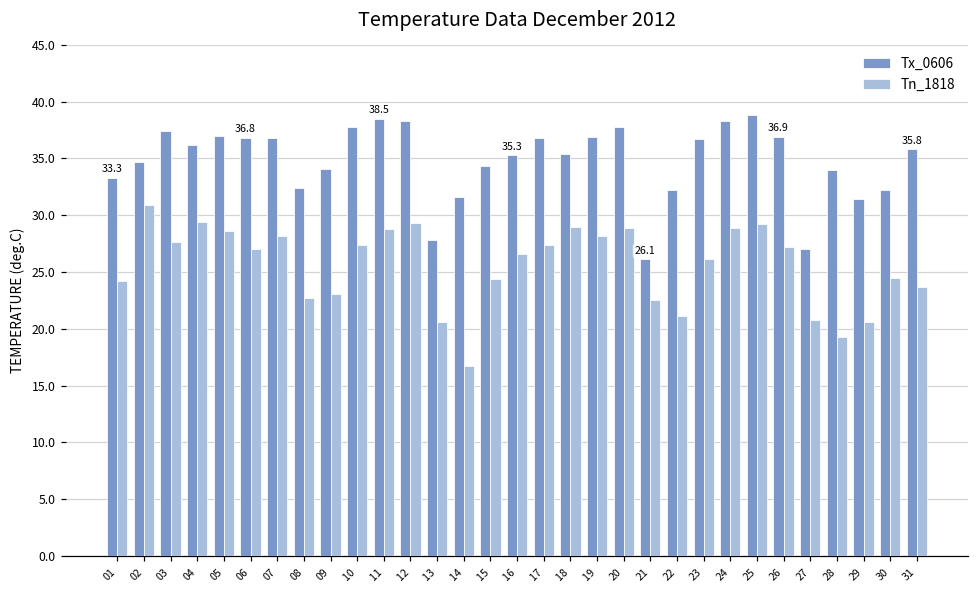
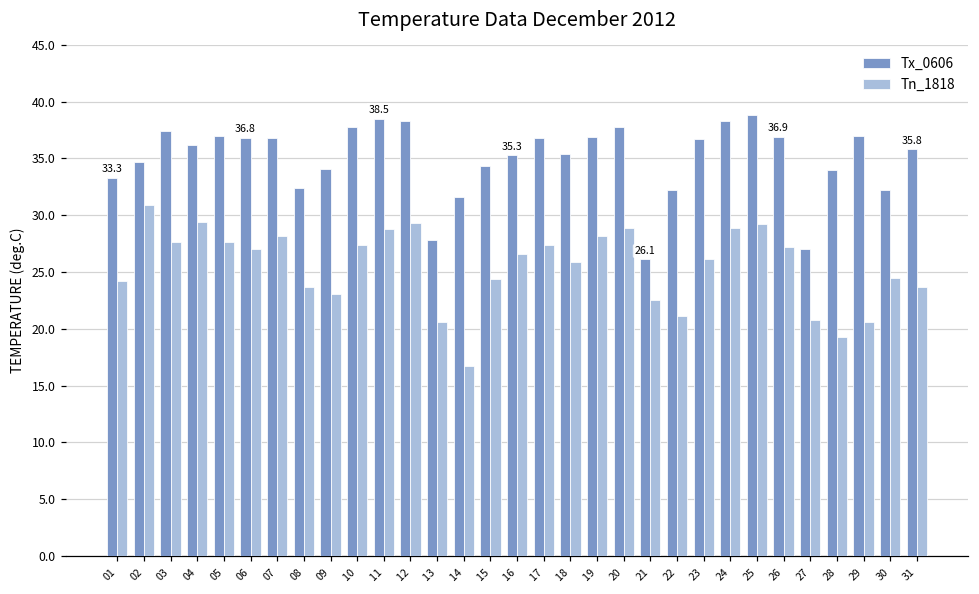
  {
    "Tx_0606": {
      "02": 34.7,
      "03": 37.4,
      "04": 36.2,
      "05": 37.0,
      "08": 32.4,
      "09": 34.1,
      "10": 37.8,
      "12": 38.3,
      "13": 27.8,
      "14": 31.6,
      "15": 34.3,
      "17": 36.8,
      "18": 35.4,
      "19": 36.9,
      "20": 37.8,
      "22": 32.2,
      "23": 36.7,
      "24": 38.3,
      "25": 38.8,
      "27": 27.0,
      "28": 34.0,
-     "29": 31.4,
+     "29": 37.0,
      "30": 32.2
    },
    "Tn_1818": {
      "01": 24.2,
      "02": 30.9,
      "03": 27.6,
      "04": 29.4,
-     "05": 28.6,
+     "05": 27.6,
      "06": 27.0,
      "07": 28.2,
-     "08": 22.7,
+     "08": 23.7,
      "09": 23.1,
      "10": 27.4,
      "11": 28.8,
      "12": 29.3,
      "13": 20.6,
      "14": 16.7,
      "15": 24.4,
      "16": 26.6,
      "17": 27.4,
-     "18": 29.0,
+     "18": 25.9,
      "19": 28.2,
      "20": 28.9,
      "21": 22.5,
      "22": 21.1,
      "23": 26.1,
      "24": 28.9,
      "25": 29.2,
      "26": 27.2,
      "27": 20.8,
      "28": 19.3,
      "29": 20.6,
      "30": 24.5,
      "31": 23.7
    }
  }
